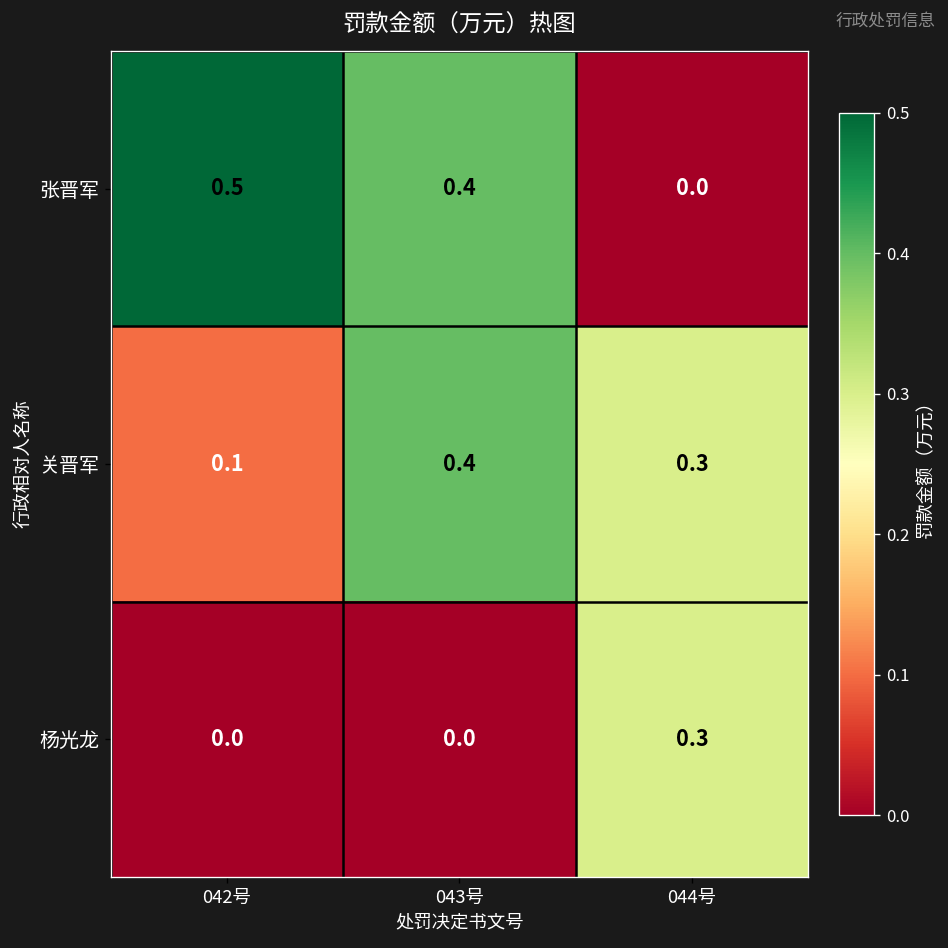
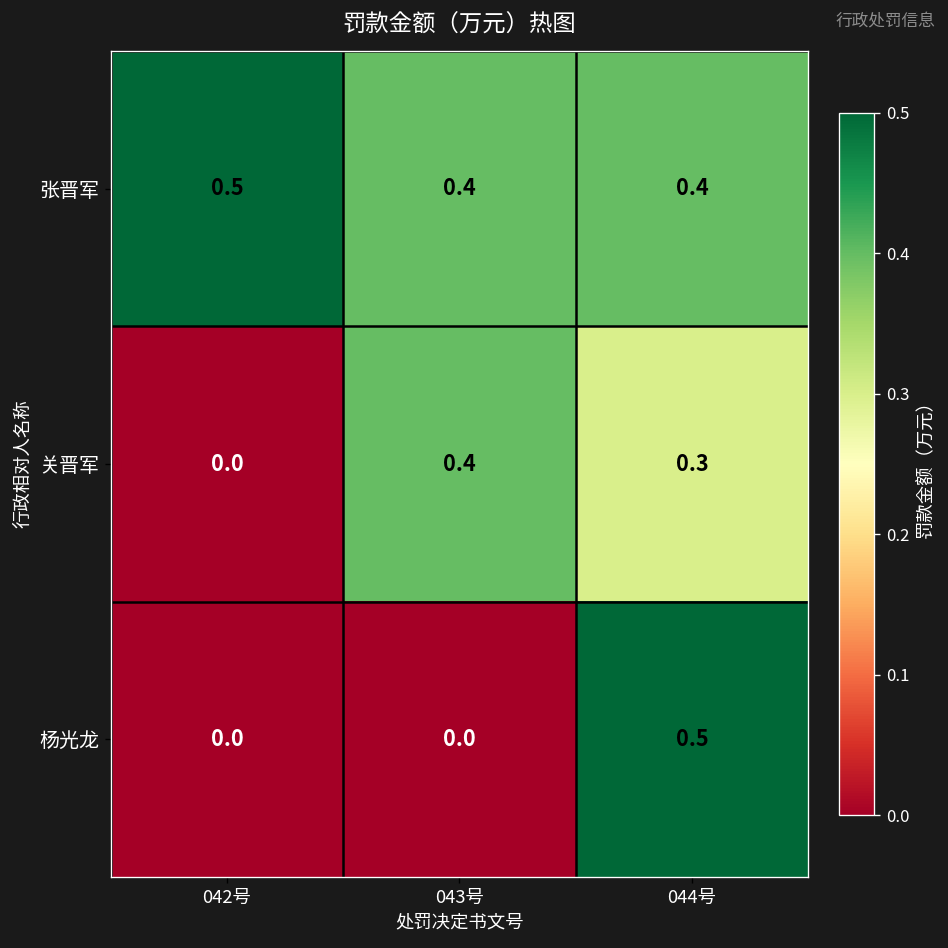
  {
    "张晋军": {
      "042号": 0.5,
      "043号": 0.4,
-     "044号": 0.0
+     "044号": 0.4
    },
    "关晋军": {
-     "042号": 0.1,
+     "042号": 0.0,
      "043号": 0.4,
      "044号": 0.3
    },
    "杨光龙": {
      "042号": 0.0,
      "043号": 0.0,
-     "044号": 0.3
+     "044号": 0.5
    }
  }
